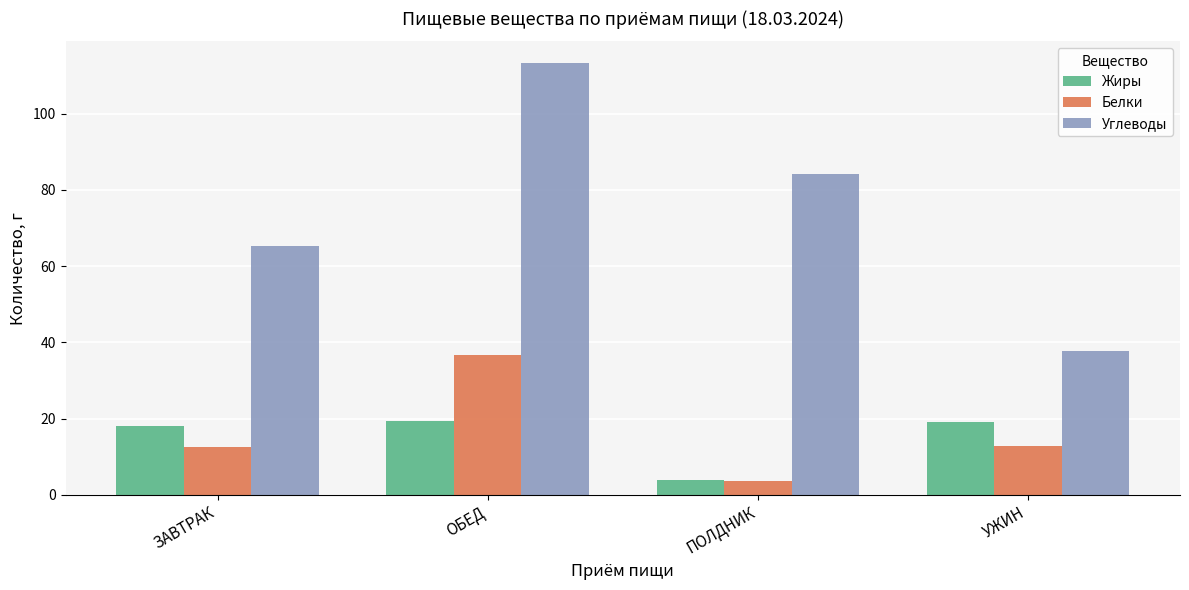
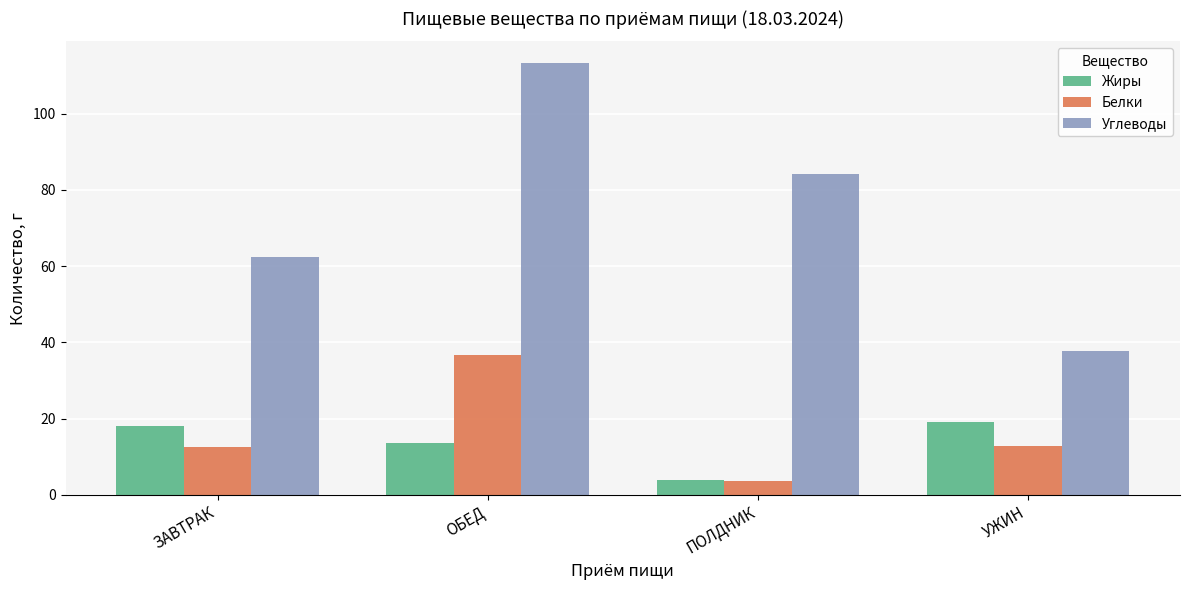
  {
    "Жиры": {
      "ЗАВТРАК": 18,
-     "ОБЕД": 19,
+     "ОБЕД": 14,
      "ПОЛДНИК": 4,
      "УЖИН": 19
    },
    "Белки": {
      "ЗАВТРАК": 13,
      "ОБЕД": 37,
      "ПОЛДНИК": 4,
      "УЖИН": 13
    },
    "Углеводы": {
-     "ЗАВТРАК": 65,
+     "ЗАВТРАК": 62,
      "ОБЕД": 113,
      "ПОЛДНИК": 84,
      "УЖИН": 38
    }
  }
